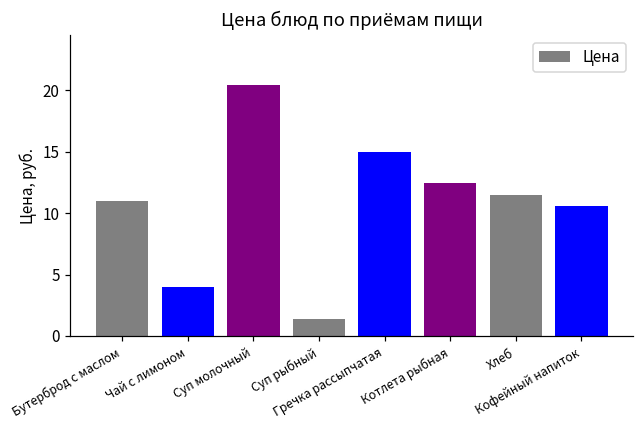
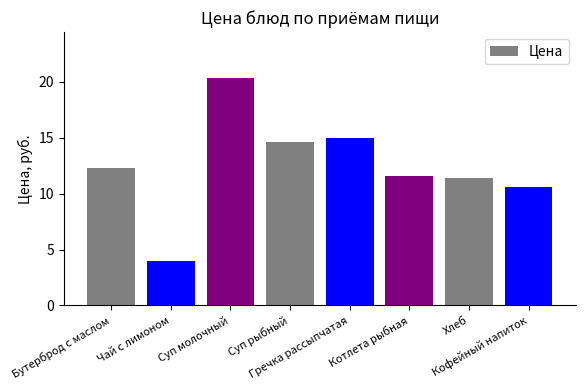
  {
-   "Бутерброд с маслом": 11.0,
+   "Бутерброд с маслом": 12.3,
    "Чай с лимоном": 4.0,
    "Суп молочный": 20.4,
-   "Суп рыбный": 1.4,
+   "Суп рыбный": 14.7,
    "Гречка рассыпчатая": 15.0,
-   "Котлета рыбная": 12.4,
+   "Котлета рыбная": 11.6,
    "Хлеб": 11.4,
    "Кофейный напиток": 10.6
  }
